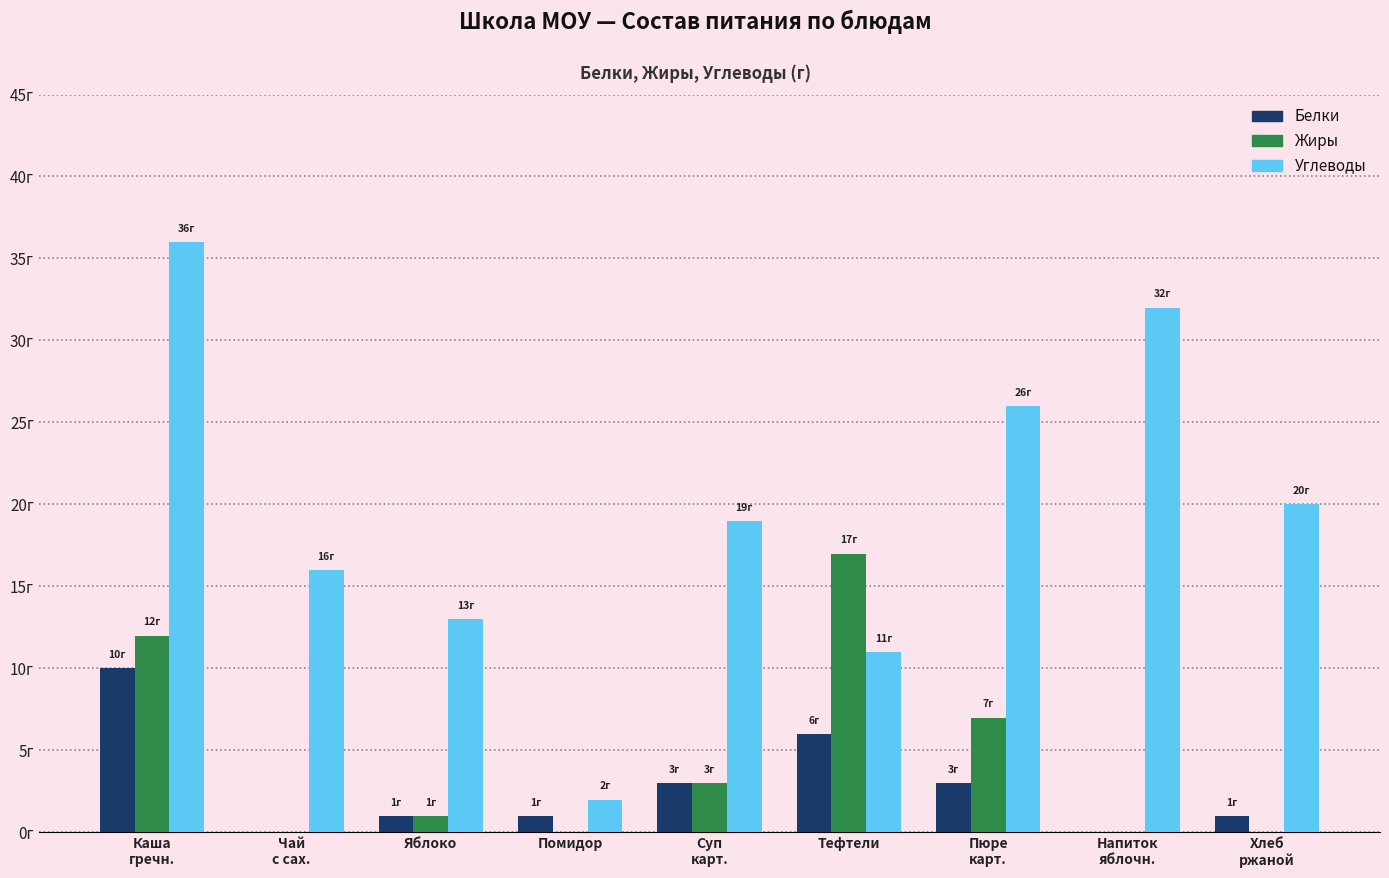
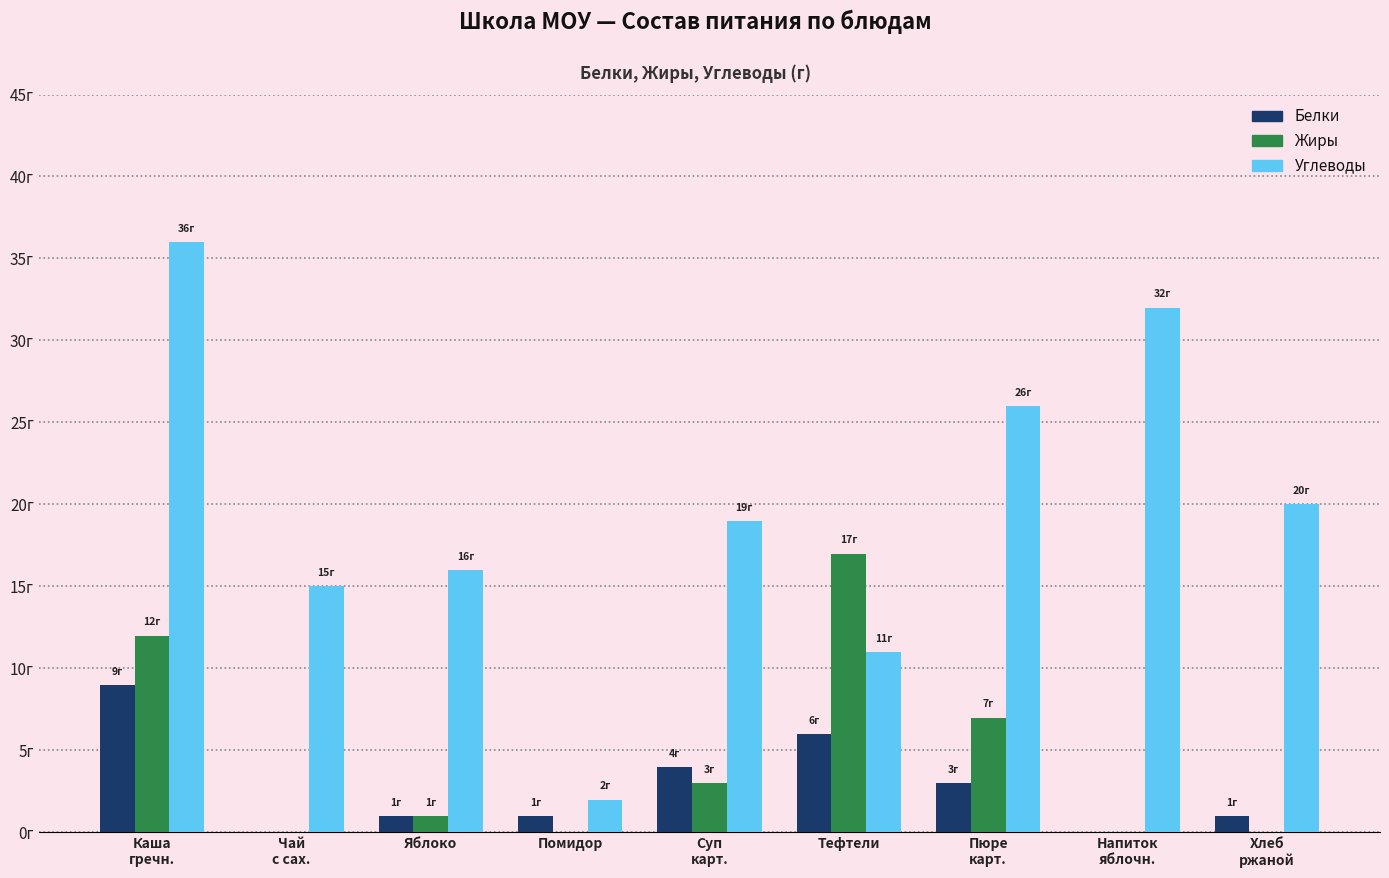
  {
    "Белки": {
-     "Каша гречн.": "10г",
+     "Каша гречн.": "9г",
      "Яблоко": "1г",
      "Помидор": "1г",
-     "Суп карт.": "3г",
+     "Суп карт.": "4г",
      "Тефтели": "6г",
      "Пюре карт.": "3г",
      "Хлеб ржаной": "1г"
    },
    "Жиры": {
      "Каша гречн.": "12г",
      "Яблоко": "1г",
      "Суп карт.": "3г",
      "Тефтели": "17г",
      "Пюре карт.": "7г"
    },
    "Углеводы": {
      "Каша гречн.": "36г",
-     "Чай с сах.": "16г",
-     "Яблоко": "13г",
+     "Чай с сах.": "15г",
+     "Яблоко": "16г",
      "Помидор": "2г",
      "Суп карт.": "19г",
      "Тефтели": "11г",
      "Пюре карт.": "26г",
      "Напиток яблочн.": "32г",
      "Хлеб ржаной": "20г"
    }
  }
